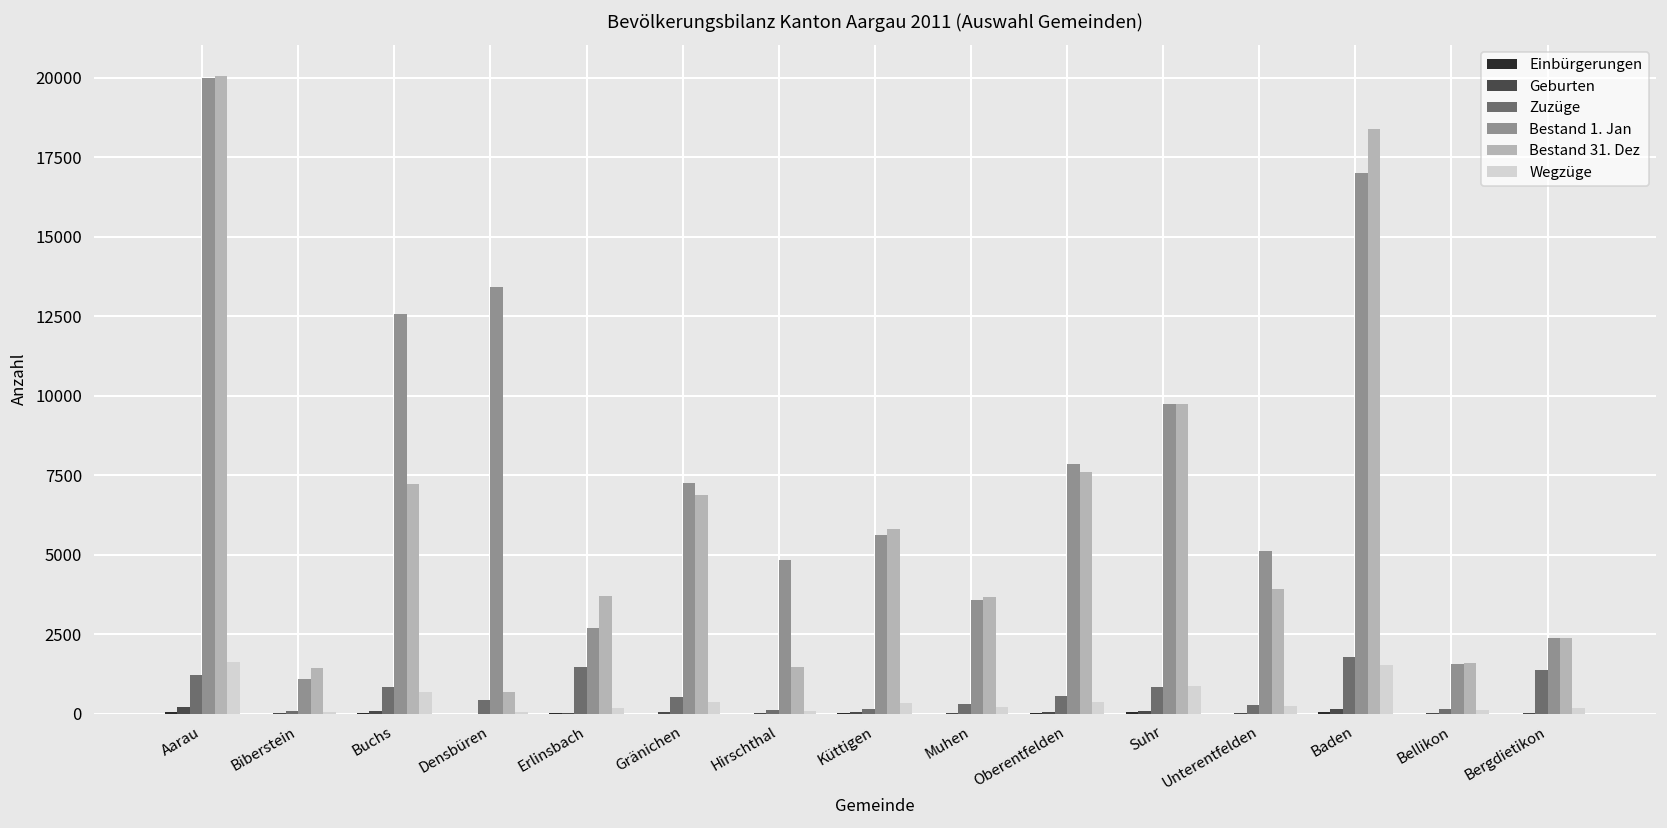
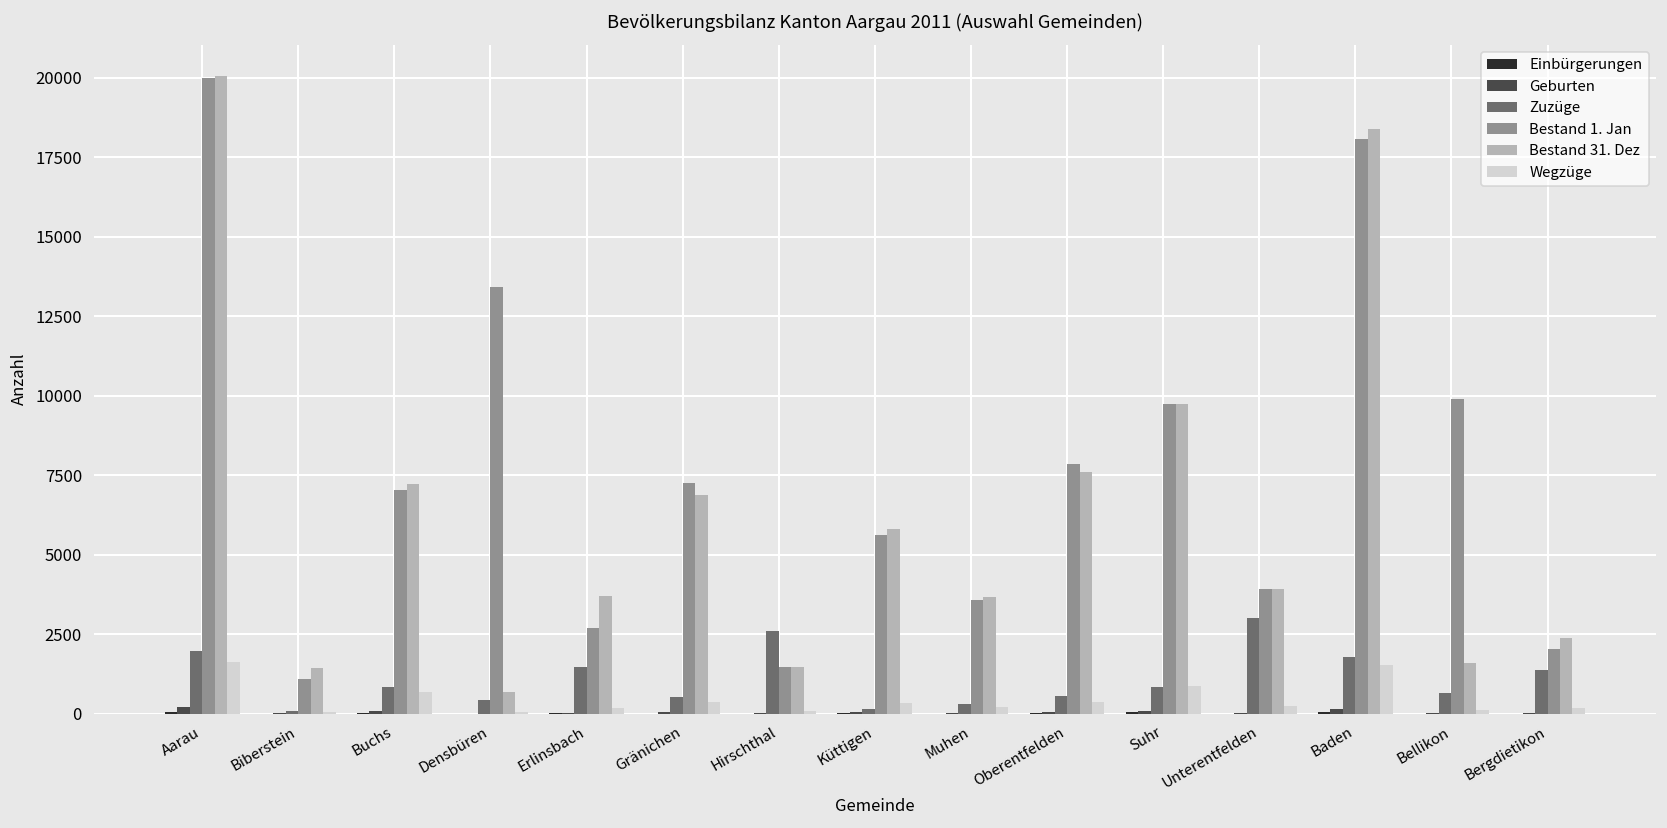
  {
    "Zuzüge": {
-     "Aarau": 1200,
+     "Aarau": 2000,
      "Buchs": 900,
      "Densbüren": 400,
      "Erlinsbach": 1500,
      "Gränichen": 500,
-     "Hirschthal": 100,
+     "Hirschthal": 2600,
      "Küttigen": 200,
      "Muhen": 300,
      "Oberentfelden": 500,
      "Suhr": 800,
-     "Unterentfelden": 300,
+     "Unterentfelden": 3000,
      "Baden": 1800,
-     "Bellikon": 100,
+     "Bellikon": 700,
      "Bergdietikon": 1400
    },
    "Bestand 1. Jan": {
      "Aarau": 20000,
      "Biberstein": 1100,
-     "Buchs": 12600,
+     "Buchs": 7000,
      "Densbüren": 13400,
      "Erlinsbach": 2700,
      "Gränichen": 7300,
-     "Hirschthal": 4800,
+     "Hirschthal": 1500,
      "Küttigen": 5600,
      "Muhen": 3600,
      "Oberentfelden": 7900,
      "Suhr": 9700,
-     "Unterentfelden": 5100,
-     "Baden": 17000,
-     "Bellikon": 1600,
-     "Bergdietikon": 2400
+     "Unterentfelden": 3900,
+     "Baden": 18100,
+     "Bellikon": 9900,
+     "Bergdietikon": 2000
    }
  }
